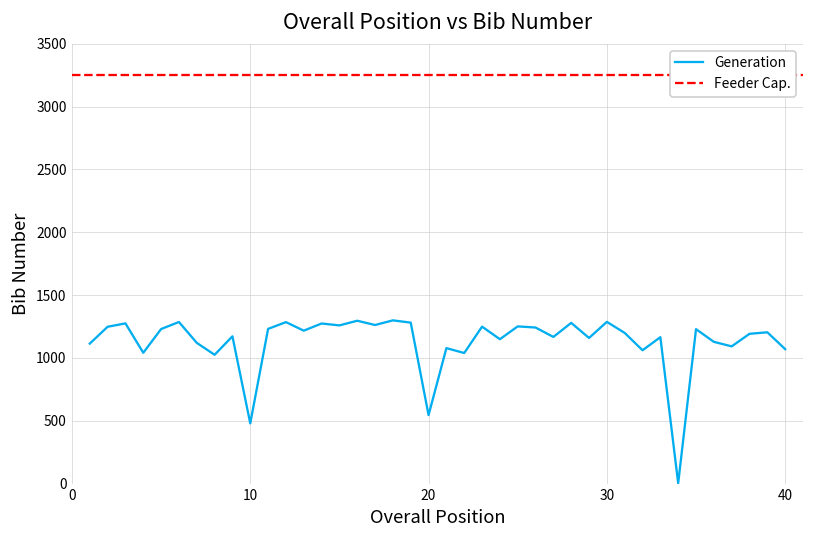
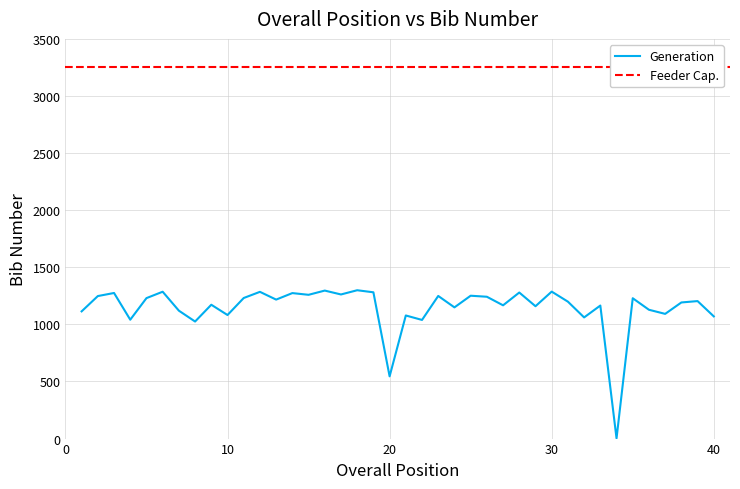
  {
-   "10": 480,
+   "10": 1080,
    "20": 550,
    "30": 1290,
    "40": 1070
  }
